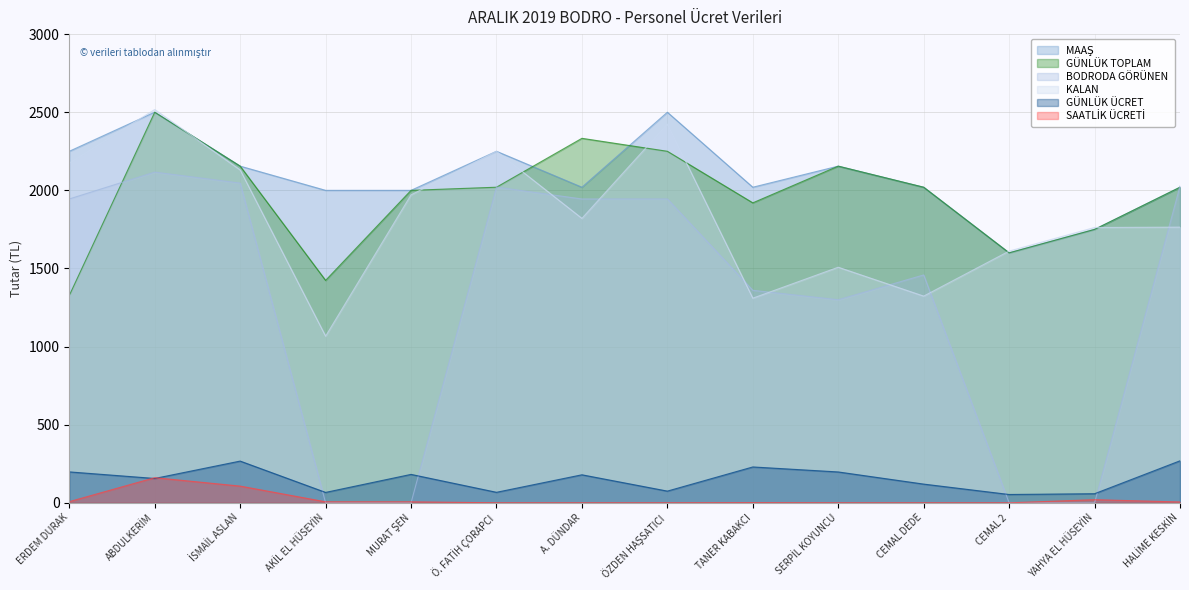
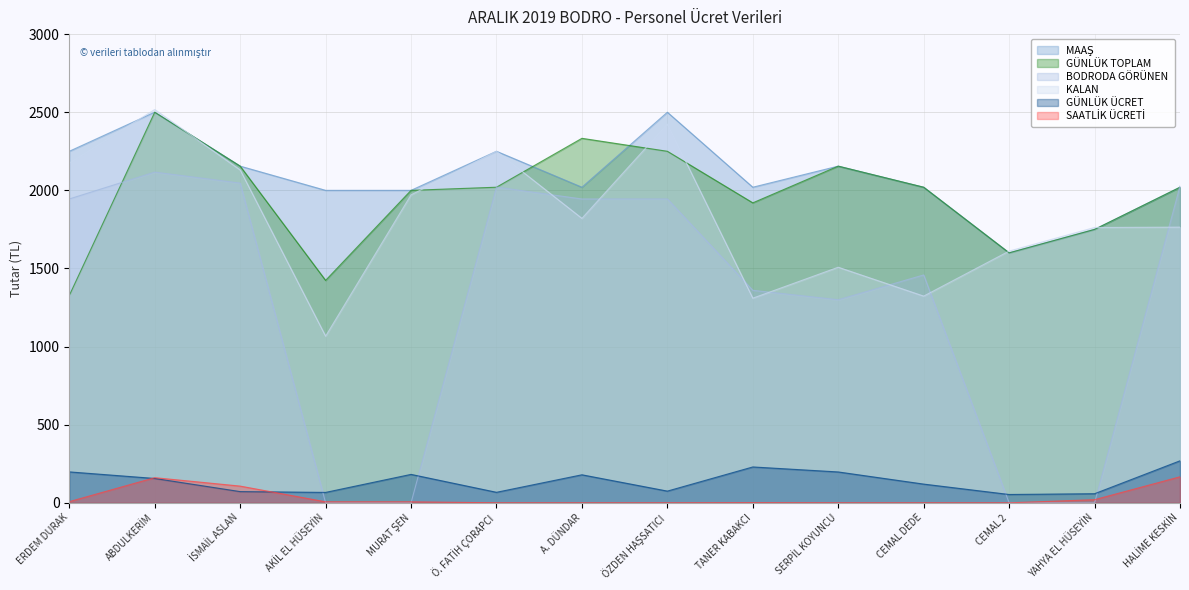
  {
    "GÜNLÜK TOPLAM": {
      "ERDEM DURAK": 1330,
      "AKİL EL HÜSEYİN": 1420,
      "A. DÜNDAR": 2330,
      "ÖZDEN HAŞSATICI": 2250,
      "TANER KABAKCI": 1920
    },
    "GÜNLÜK ÜCRET": {
      "ERDEM DURAK": 200,
-     "İSMAİL ASLAN": 270,
+     "İSMAİL ASLAN": 70,
      "AKİL EL HÜSEYİN": 70,
      "MURAT ŞEN": 180,
      "Ö. FATİH ÇORAPCI": 70,
      "A. DÜNDAR": 180,
      "ÖZDEN HAŞSATICI": 80,
      "TANER KABAKCI": 230,
      "SERPİL KOYUNCU": 200,
      "CEMAL DEDE": 120,
      "CEMAL 2": 50,
      "YAHYA EL HÜSEYİN": 60,
      "HALİME KESKİN": 270
    },
    "SAATLİK ÜCRETİ": {
      "ERDEM DURAK": 10,
      "İSMAİL ASLAN": 110,
      "Ö. FATİH ÇORAPCI": 0,
      "A. DÜNDAR": 0,
      "ÖZDEN HAŞSATICI": 0,
      "TANER KABAKCI": 0,
      "SERPİL KOYUNCU": 0,
      "CEMAL DEDE": 0,
      "YAHYA EL HÜSEYİN": 20,
-     "HALİME KESKİN": 10
+     "HALİME KESKİN": 170
    }
  }
